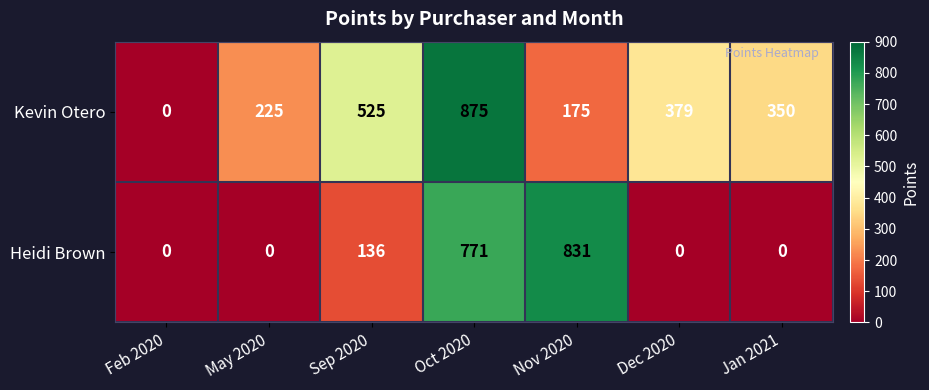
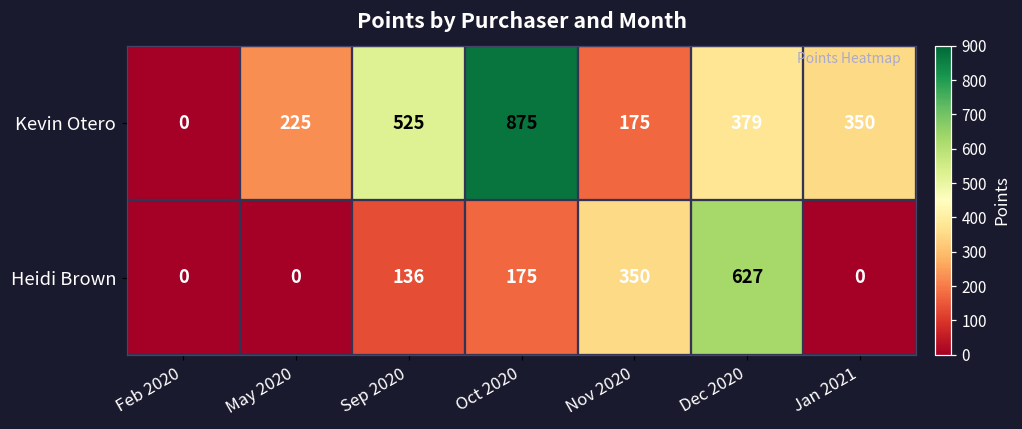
  {
    "Kevin Otero": {
      "Feb 2020": 0,
      "May 2020": 225,
      "Sep 2020": 525,
      "Oct 2020": 875,
      "Nov 2020": 175,
      "Dec 2020": 379
    },
    "Heidi Brown": {
      "Feb 2020": 0,
      "May 2020": 0,
      "Sep 2020": 136,
-     "Oct 2020": 771,
-     "Nov 2020": 831,
-     "Dec 2020": 0,
+     "Oct 2020": 175,
+     "Nov 2020": 350,
+     "Dec 2020": 627,
      "Jan 2021": 0
    }
  }
